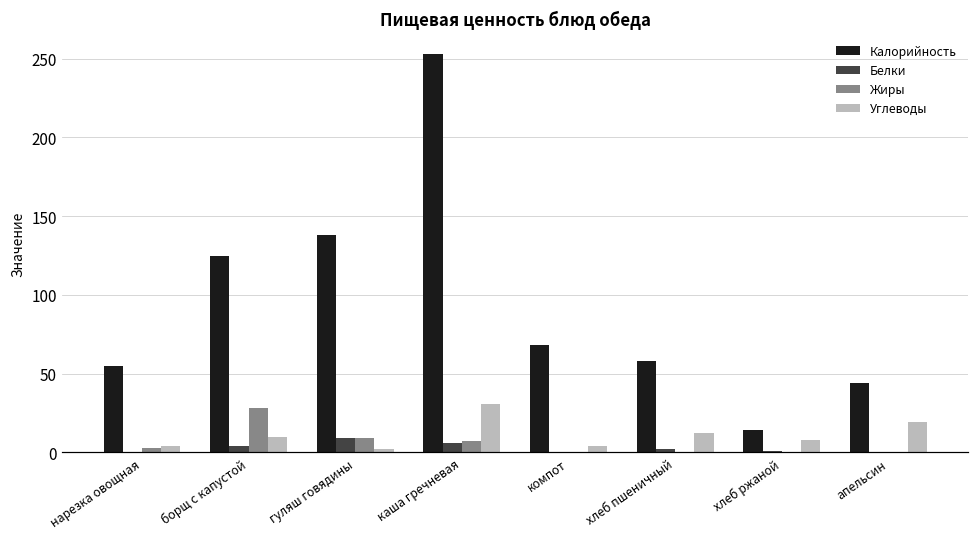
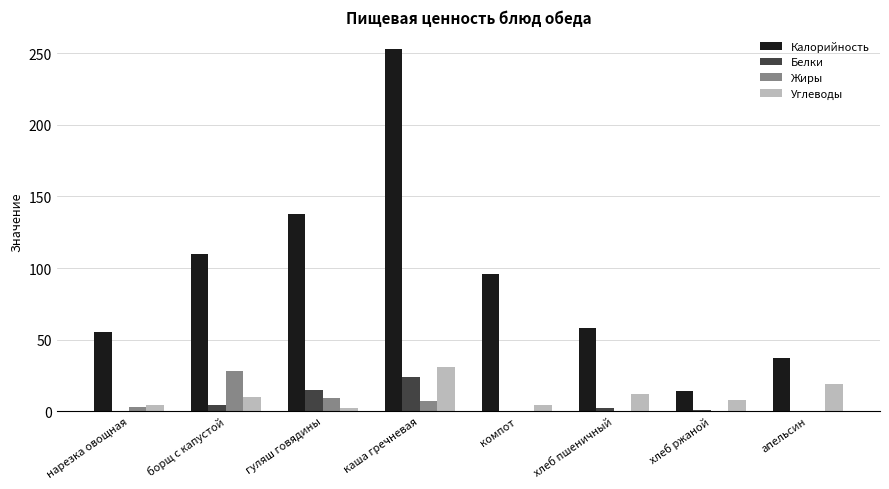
  {
    "Калорийность": {
      "нарезка овощная": 55,
-     "борщ с капустой": 125,
+     "борщ с капустой": 110,
      "гуляш говядины": 138,
      "каша гречневая": 253,
-     "компот": 68,
+     "компот": 96,
      "хлеб пшеничный": 58,
      "хлеб ржаной": 14,
-     "апельсин": 44
+     "апельсин": 37
    },
    "Белки": {
      "нарезка овощная": 0,
      "борщ с капустой": 4,
-     "гуляш говядины": 9,
-     "каша гречневая": 6,
+     "гуляш говядины": 15,
+     "каша гречневая": 24,
      "компот": 0,
      "хлеб пшеничный": 2,
      "апельсин": 0
    },
    "Жиры": {
      "нарезка овощная": 3,
      "борщ с капустой": 28,
      "гуляш говядины": 9,
      "каша гречневая": 7,
      "компот": 0,
      "хлеб пшеничный": 0,
      "хлеб ржаной": 0,
      "апельсин": 0
    },
    "Углеводы": {
      "нарезка овощная": 4,
      "борщ с капустой": 10,
      "гуляш говядины": 2,
      "каша гречневая": 31,
      "компот": 4,
      "хлеб пшеничный": 12,
      "хлеб ржаной": 8,
      "апельсин": 19
    }
  }
